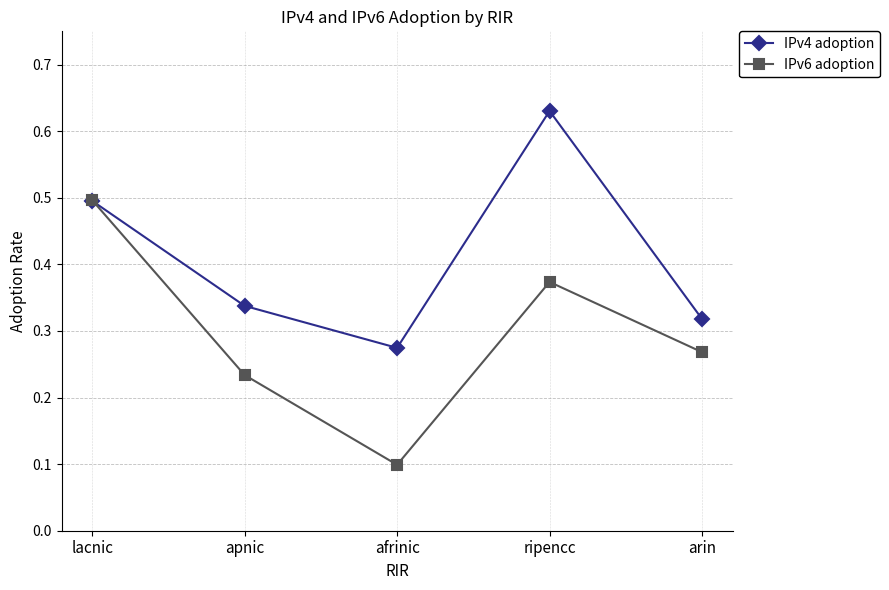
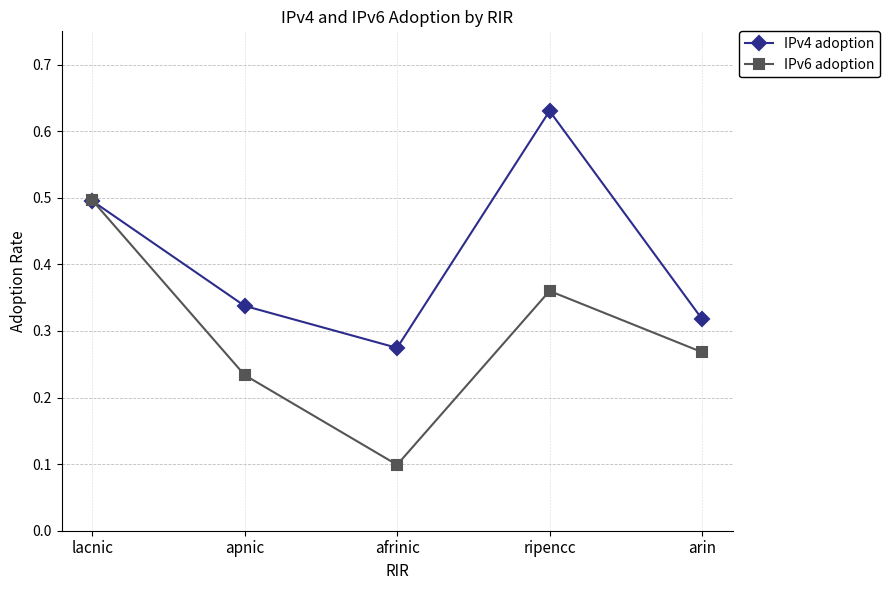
  {
    "IPv4 adoption": {
      "apnic": 0.34,
      "afrinic": 0.27,
      "ripencc": 0.63,
      "arin": 0.32
    },
    "IPv6 adoption": {
      "apnic": 0.23,
      "afrinic": 0.10,
-     "ripencc": 0.37,
+     "ripencc": 0.36,
      "arin": 0.27
    }
  }
